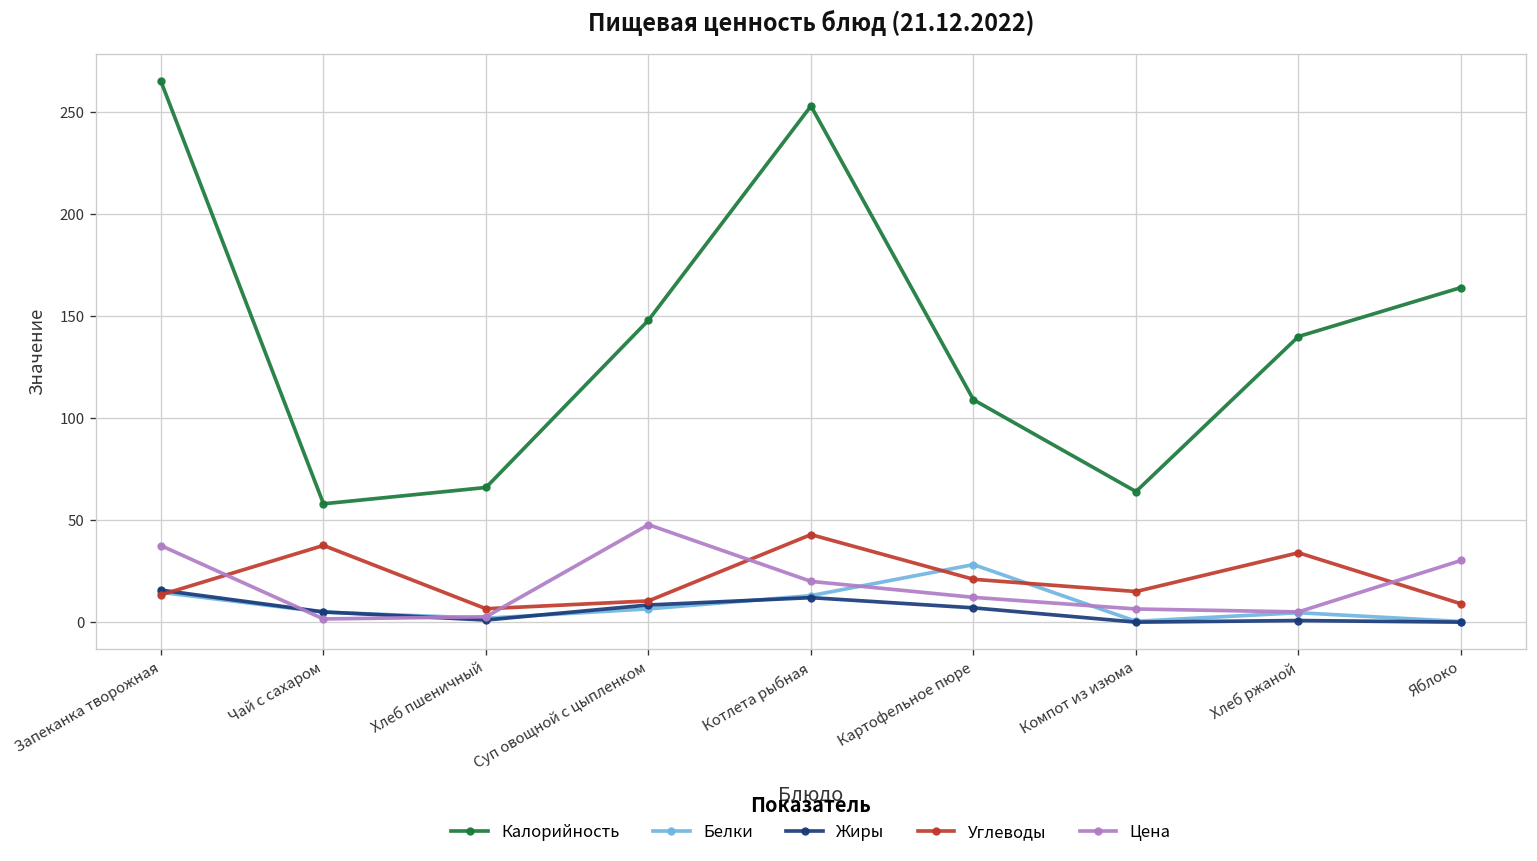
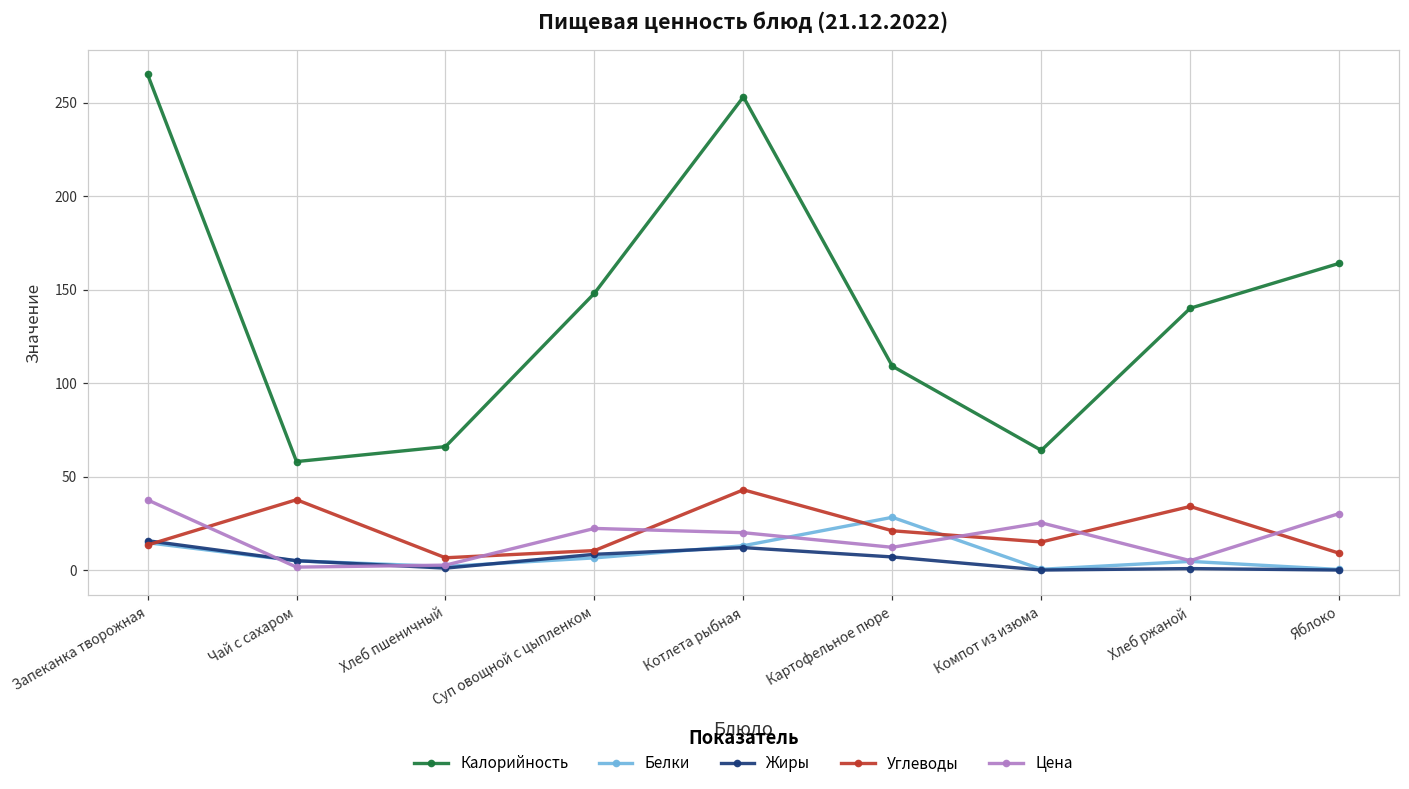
  {
    "Калорийность": {
      "Запеканка творожная": 265,
      "Чай с сахаром": 58,
      "Хлеб пшеничный": 66,
      "Суп овощной с цыпленком": 148,
      "Котлета рыбная": 253,
      "Картофельное пюре": 109,
      "Компот из изюма": 64,
      "Хлеб ржаной": 140,
      "Яблоко": 164
    },
    "Белки": {
      "Суп овощной с цыпленком": 7,
      "Картофельное пюре": 28
    },
    "Жиры": {
      "Суп овощной с цыпленком": 8,
      "Картофельное пюре": 7,
      "Хлеб ржаной": 1
    },
    "Углеводы": {
      "Чай с сахаром": 38,
      "Хлеб пшеничный": 7,
      "Суп овощной с цыпленком": 10,
      "Котлета рыбная": 43,
      "Картофельное пюре": 21,
      "Компот из изюма": 15,
      "Хлеб ржаной": 34,
      "Яблоко": 9
    },
    "Цена": {
      "Запеканка творожная": 37,
      "Чай с сахаром": 2,
-     "Суп овощной с цыпленком": 48,
+     "Суп овощной с цыпленком": 22,
      "Котлета рыбная": 20,
      "Картофельное пюре": 12,
-     "Компот из изюма": 6,
+     "Компот из изюма": 25,
      "Яблоко": 30
    }
  }
